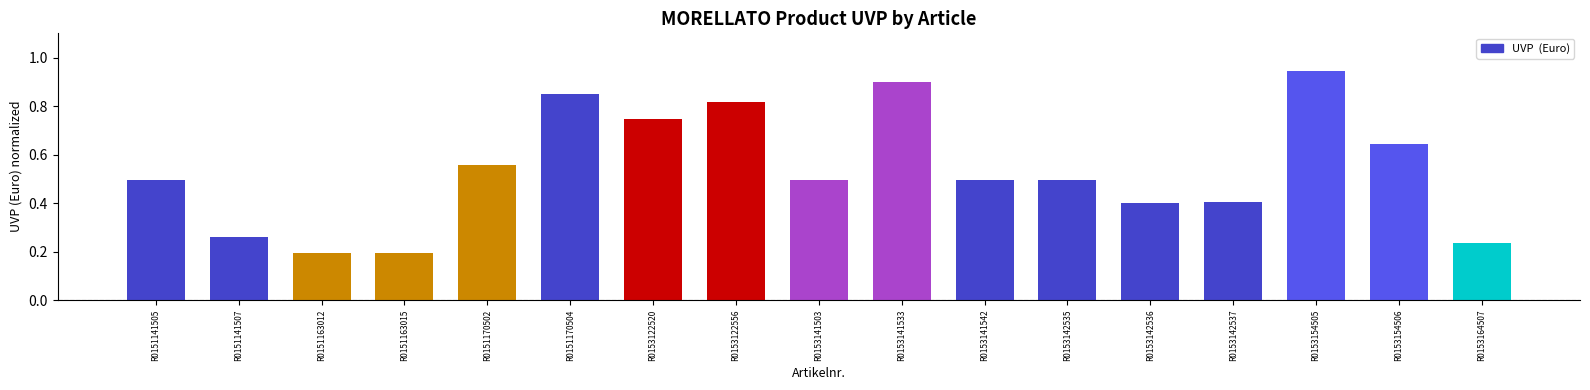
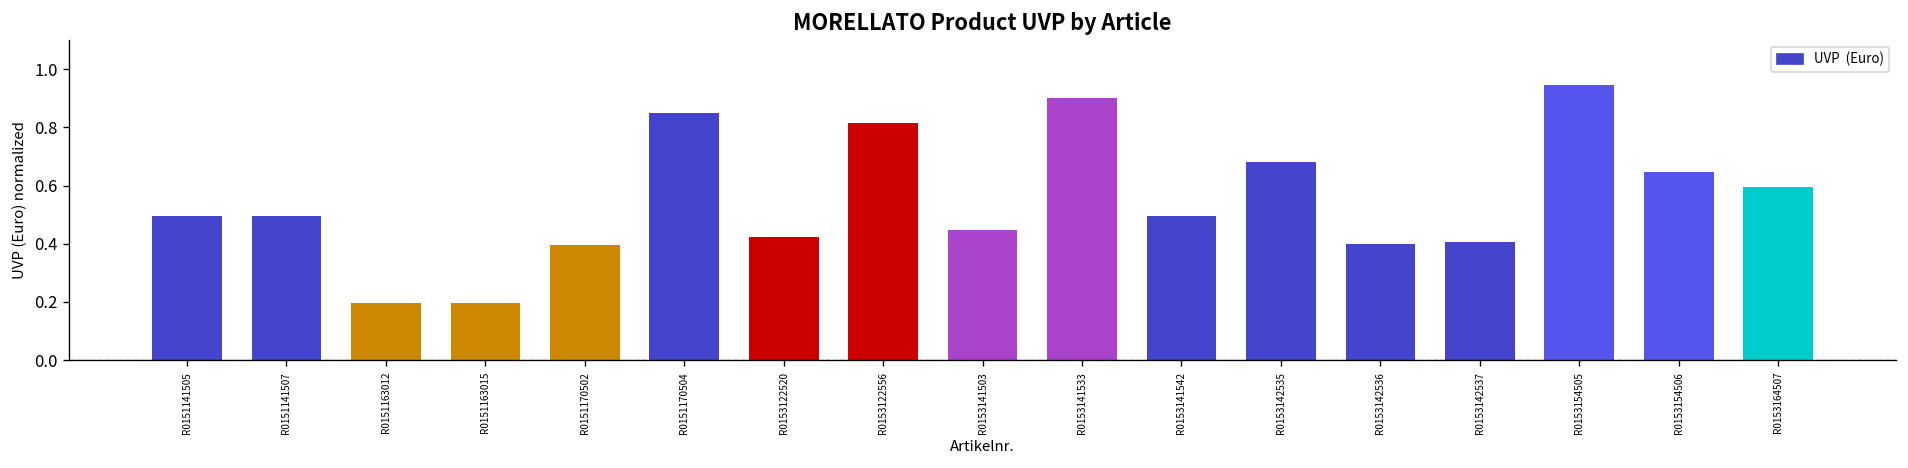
  {
    "R0151141505": 0.50,
-   "R0151141507": 0.26,
+   "R0151141507": 0.50,
    "R0151163012": 0.20,
    "R0151163015": 0.20,
-   "R0151170502": 0.56,
+   "R0151170502": 0.40,
    "R0151170504": 0.85,
-   "R0153122520": 0.75,
+   "R0153122520": 0.42,
    "R0153122556": 0.82,
-   "R0153141503": 0.50,
+   "R0153141503": 0.45,
    "R0153141533": 0.90,
    "R0153141542": 0.50,
-   "R0153142535": 0.50,
+   "R0153142535": 0.68,
    "R0153142536": 0.40,
    "R0153142537": 0.41,
    "R0153154505": 0.95,
    "R0153154506": 0.65,
-   "R0153164507": 0.24
+   "R0153164507": 0.60
  }
